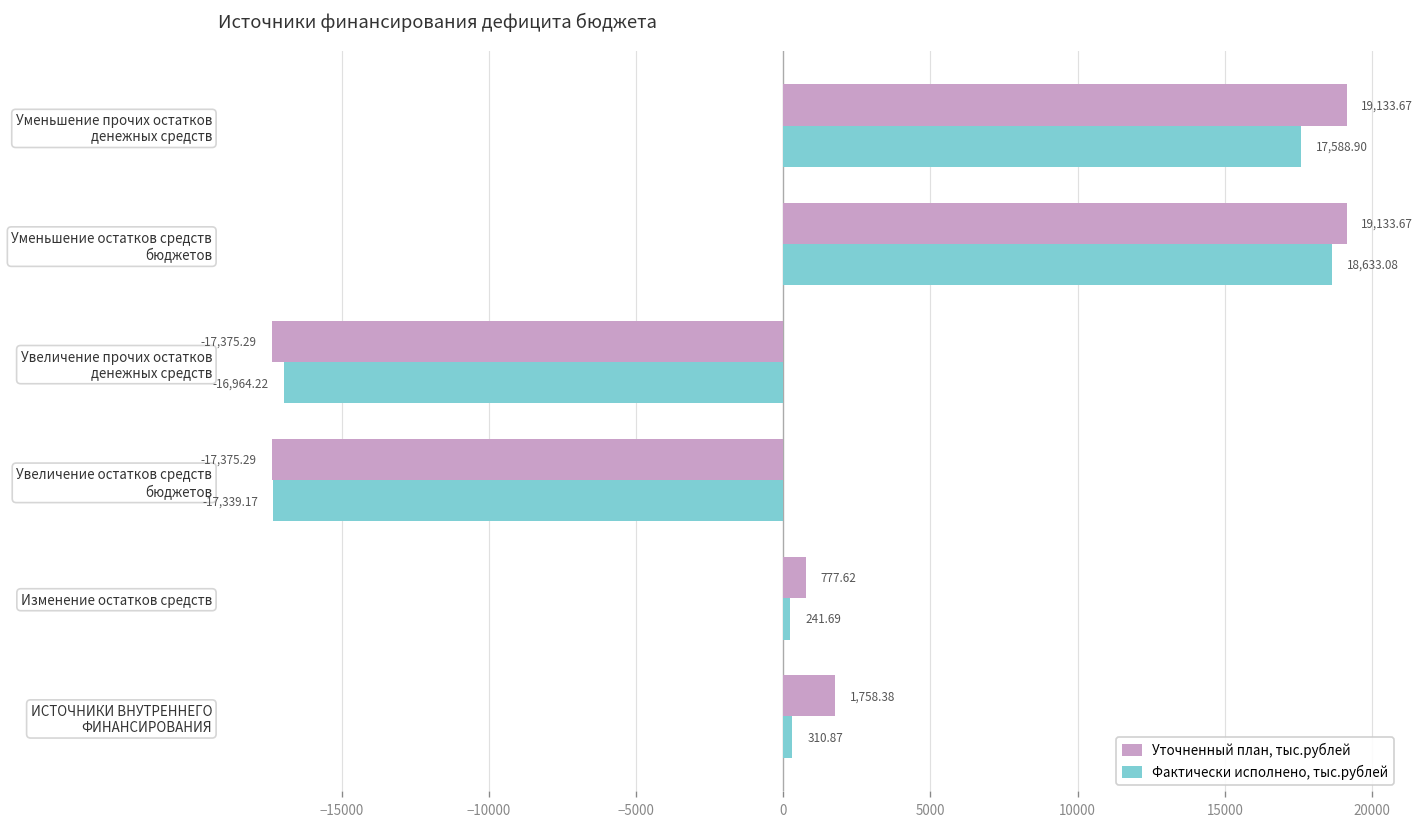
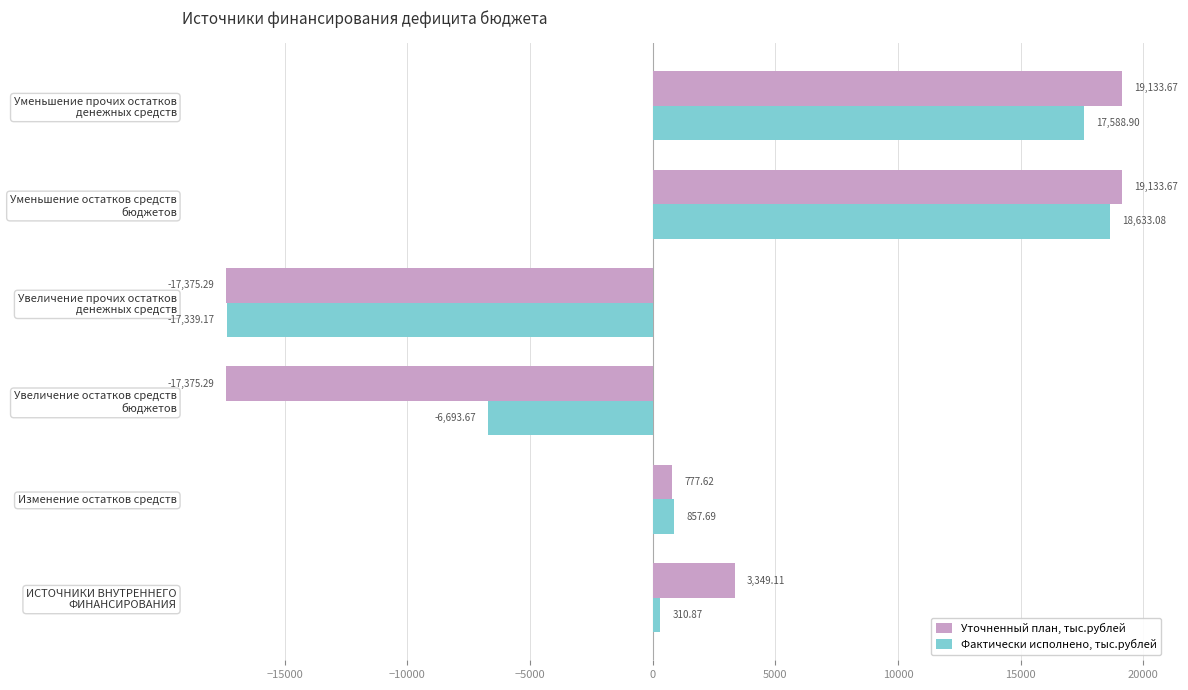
  {
    "Уточненный план, тыс.рублей": {
      "Уменьшение прочих остатков денежных средств": "19,133.67",
      "Уменьшение остатков средств бюджетов": "19,133.67",
      "Увеличение прочих остатков денежных средств": "-17,375.29",
      "Увеличение остатков средств бюджетов": "-17,375.29",
      "Изменение остатков средств": "777.62",
-     "ИСТОЧНИКИ ВНУТРЕННЕГО ФИНАНСИРОВАНИЯ": "1,758.38"
+     "ИСТОЧНИКИ ВНУТРЕННЕГО ФИНАНСИРОВАНИЯ": "3,349.11"
    },
    "Фактически исполнено, тыс.рублей": {
      "Уменьшение прочих остатков денежных средств": "17,588.90",
      "Уменьшение остатков средств бюджетов": "18,633.08",
-     "Увеличение прочих остатков денежных средств": "-16,964.22",
-     "Увеличение остатков средств бюджетов": "-17,339.17",
-     "Изменение остатков средств": "241.69",
+     "Увеличение прочих остатков денежных средств": "-17,339.17",
+     "Увеличение остатков средств бюджетов": "-6,693.67",
+     "Изменение остатков средств": "857.69",
      "ИСТОЧНИКИ ВНУТРЕННЕГО ФИНАНСИРОВАНИЯ": "310.87"
    }
  }
